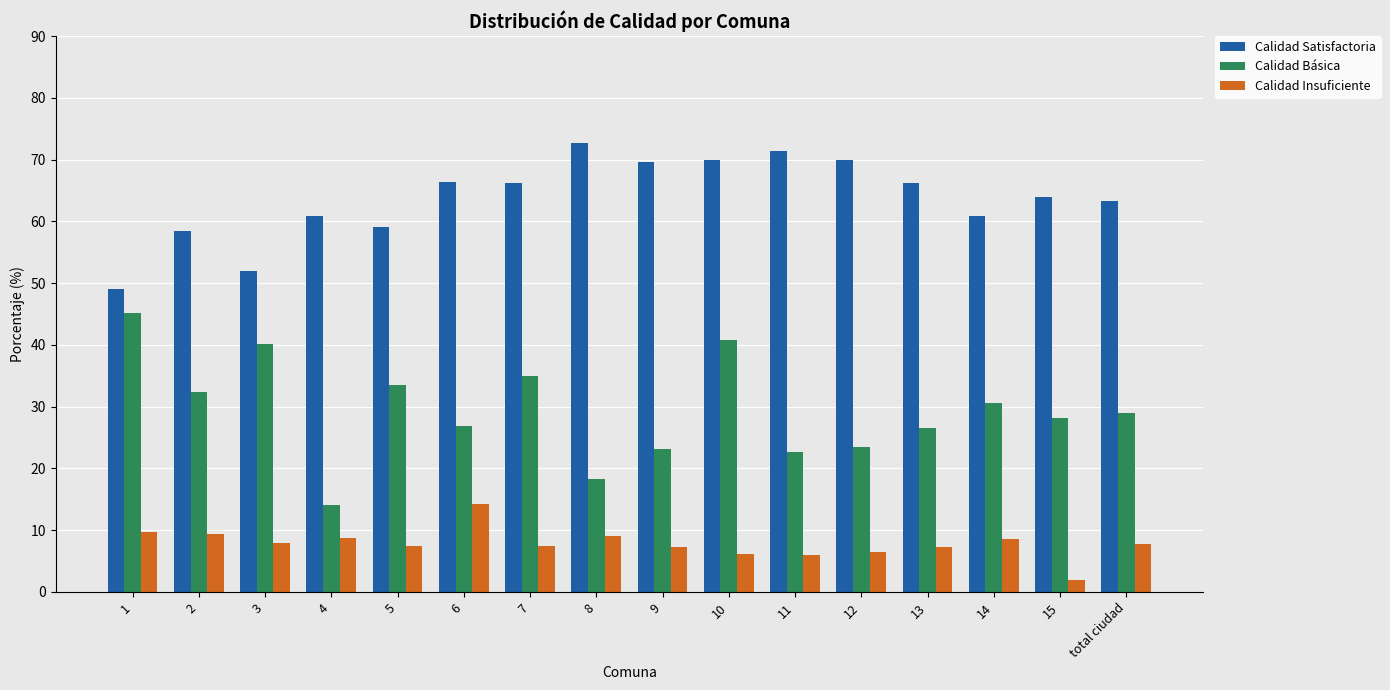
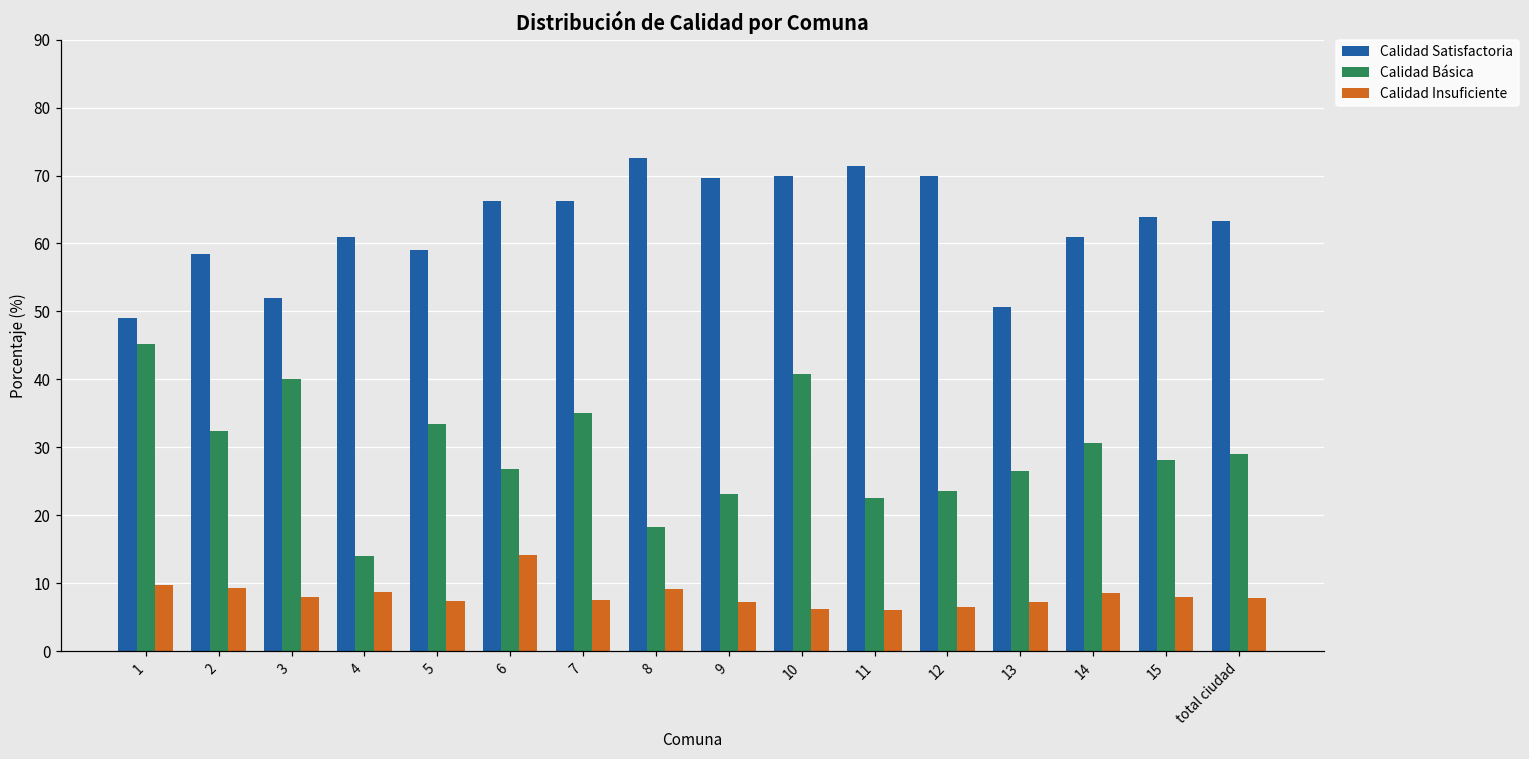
  {
    "Calidad Satisfactoria": {
      "1": 49,
      "2": 58,
      "3": 52,
      "4": 61,
      "5": 59,
      "6": 66,
      "7": 66,
      "8": 73,
      "9": 70,
      "10": 70,
      "11": 71,
      "12": 70,
-     "13": 66,
+     "13": 51,
      "14": 61,
      "15": 64,
      "total ciudad": 63
    },
    "Calidad Básica": {
      "1": 45,
      "2": 32,
      "3": 40,
      "4": 14,
      "5": 34,
      "6": 27,
      "7": 35,
      "8": 18,
      "9": 23,
      "10": 41,
      "11": 23,
      "12": 24,
      "13": 27,
      "14": 31,
      "15": 28,
      "total ciudad": 29
    },
    "Calidad Insuficiente": {
      "1": 10,
      "2": 9,
      "3": 8,
      "4": 9,
      "5": 7,
      "6": 14,
      "7": 8,
      "8": 9,
      "9": 7,
      "10": 6,
      "11": 6,
      "12": 7,
      "13": 7,
      "14": 9,
-     "15": 2,
+     "15": 8,
      "total ciudad": 8
    }
  }
